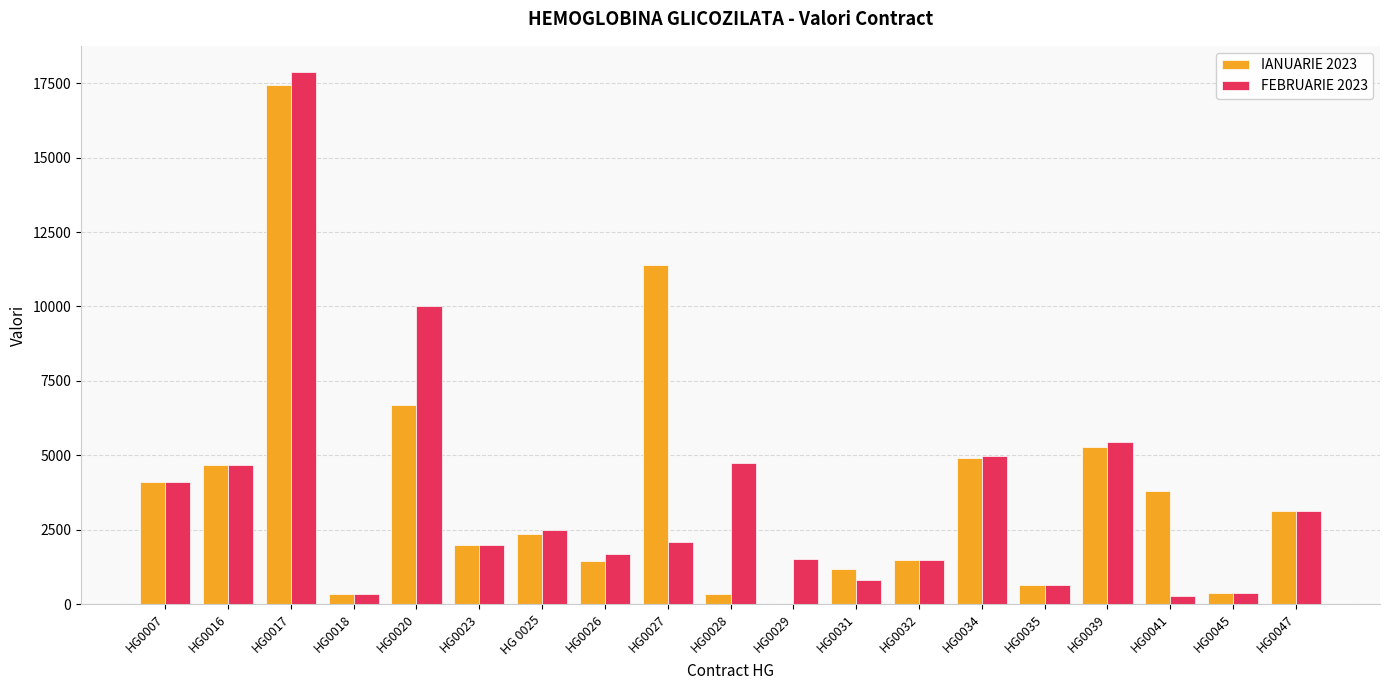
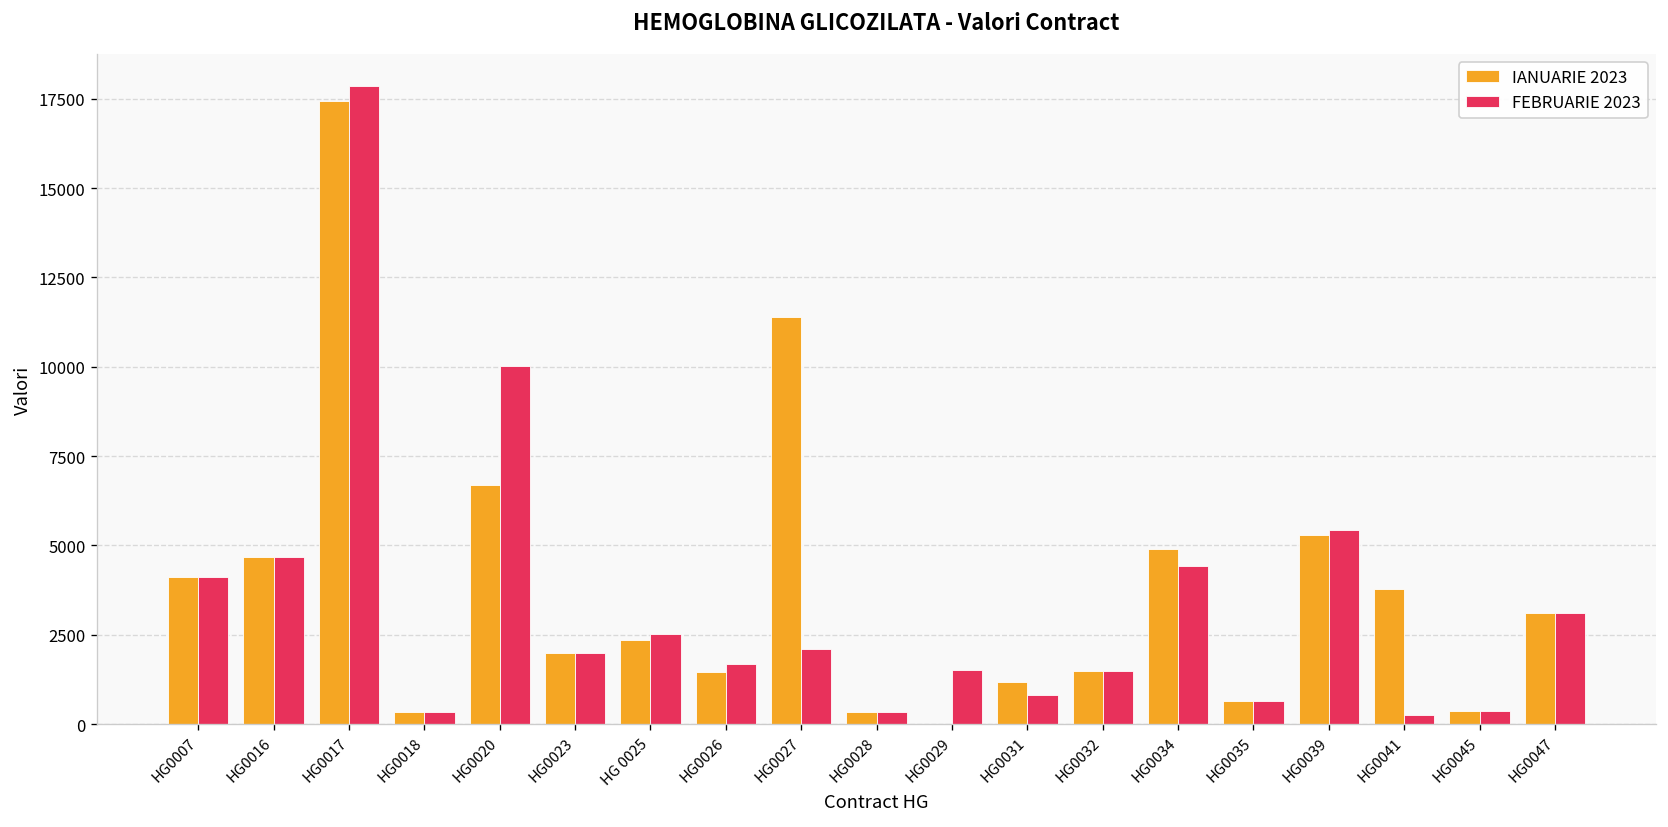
  {
    "IANUARIE 2023": {
      "HG0007": 4100,
      "HG0016": 4700,
      "HG0017": 17400,
      "HG0018": 300,
      "HG0020": 6700,
      "HG0023": 2000,
      "HG 0025": 2400,
      "HG0026": 1400,
      "HG0027": 11400,
      "HG0028": 300,
      "HG0029": 0,
      "HG0031": 1200,
      "HG0032": 1500,
      "HG0034": 4900,
      "HG0035": 600,
      "HG0039": 5300,
      "HG0041": 3800,
      "HG0045": 400,
      "HG0047": 3100
    },
    "FEBRUARIE 2023": {
      "HG0007": 4100,
      "HG0016": 4700,
      "HG0017": 17900,
      "HG0018": 300,
      "HG0020": 10000,
      "HG0023": 2000,
      "HG 0025": 2500,
      "HG0026": 1700,
      "HG0027": 2100,
-     "HG0028": 4800,
+     "HG0028": 300,
      "HG0029": 1500,
      "HG0031": 800,
      "HG0032": 1500,
-     "HG0034": 5000,
+     "HG0034": 4400,
      "HG0035": 600,
      "HG0039": 5400,
      "HG0041": 300,
      "HG0045": 400,
      "HG0047": 3100
    }
  }
